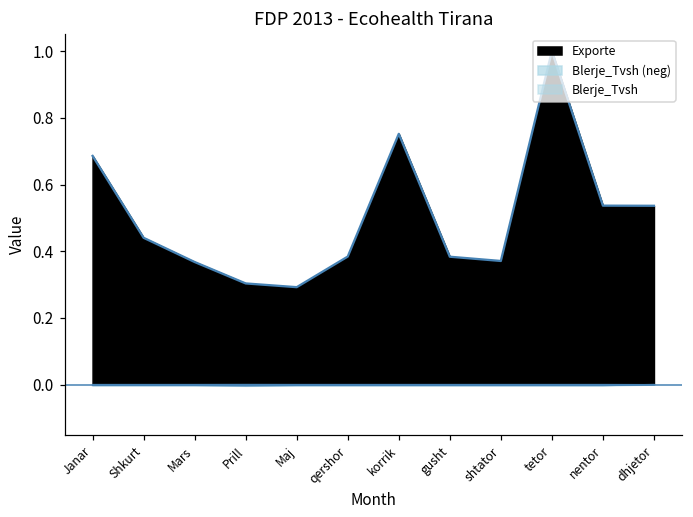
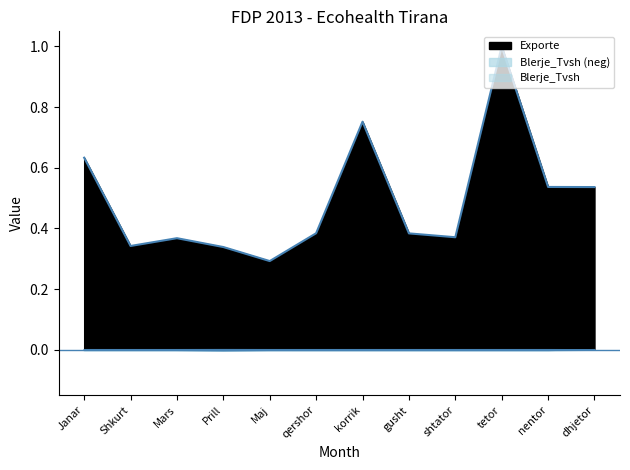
  {
    "Exporte": {
-     "Janar": 0.69,
-     "Shkurt": 0.44,
+     "Janar": 0.63,
+     "Shkurt": 0.34,
      "Mars": 0.37,
-     "Prill": 0.30,
+     "Prill": 0.34,
      "Maj": 0.29,
      "qershor": 0.38,
      "korrik": 0.75,
      "gusht": 0.38,
      "shtator": 0.37,
      "nentor": 0.54,
      "dhjetor": 0.54
    }
  }
